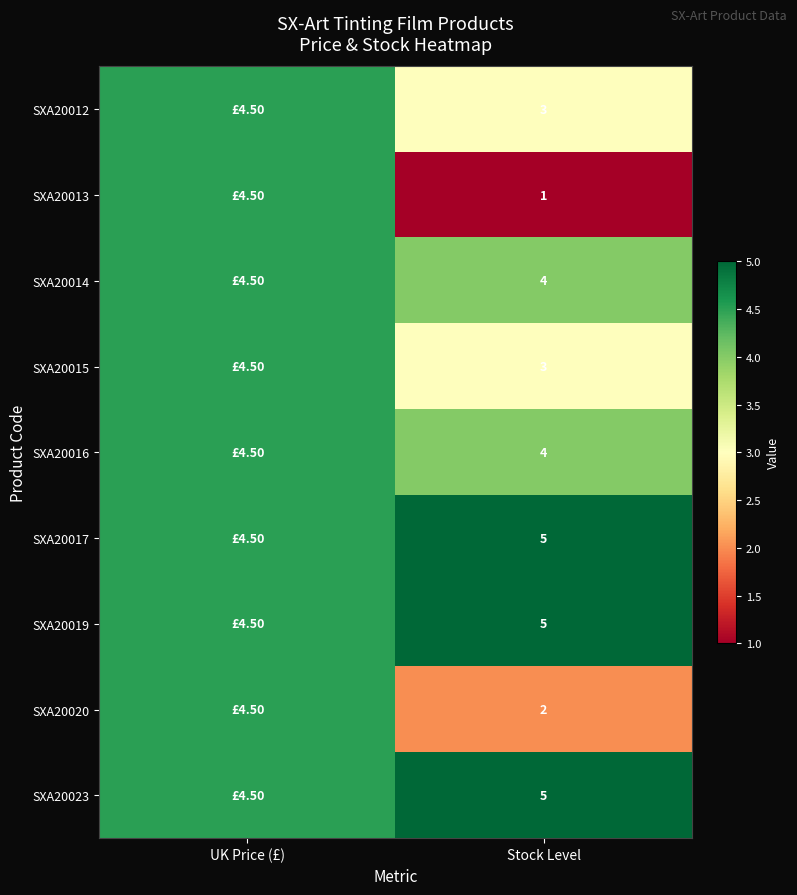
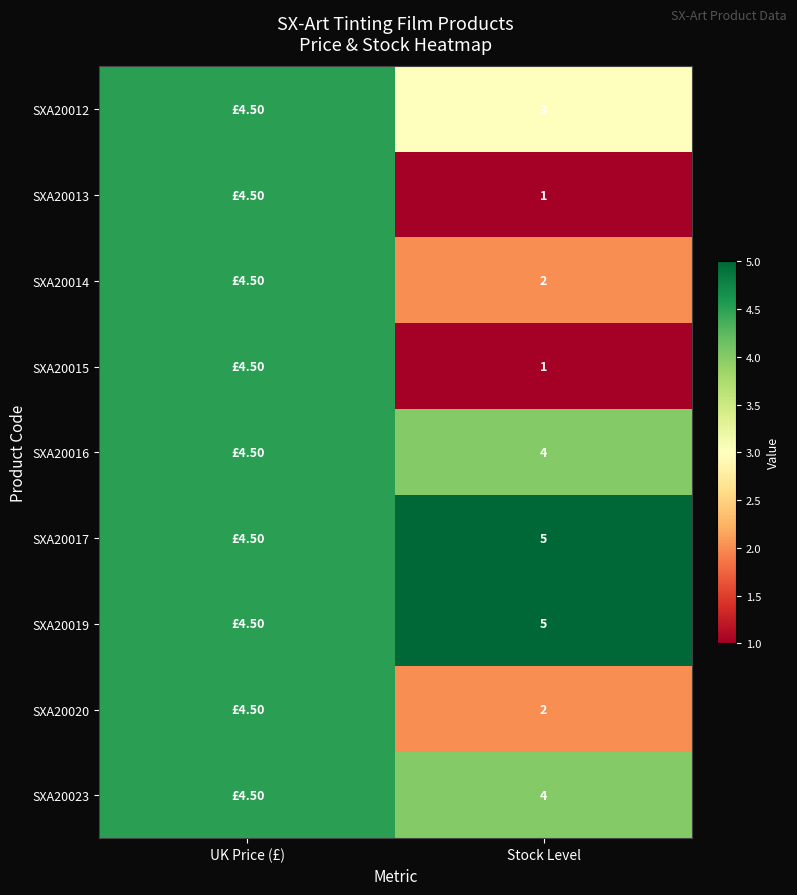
  {
    "SXA20012": {
      "UK Price (£)": "£4.50",
      "Stock Level": "3"
    },
    "SXA20013": {
      "UK Price (£)": "£4.50",
      "Stock Level": "1"
    },
    "SXA20014": {
      "UK Price (£)": "£4.50",
-     "Stock Level": "4"
+     "Stock Level": "2"
    },
    "SXA20015": {
      "UK Price (£)": "£4.50",
-     "Stock Level": "3"
+     "Stock Level": "1"
    },
    "SXA20016": {
      "UK Price (£)": "£4.50",
      "Stock Level": "4"
    },
    "SXA20017": {
      "UK Price (£)": "£4.50",
      "Stock Level": "5"
    },
    "SXA20019": {
      "UK Price (£)": "£4.50",
      "Stock Level": "5"
    },
    "SXA20020": {
      "UK Price (£)": "£4.50",
      "Stock Level": "2"
    },
    "SXA20023": {
      "UK Price (£)": "£4.50",
-     "Stock Level": "5"
+     "Stock Level": "4"
    }
  }
